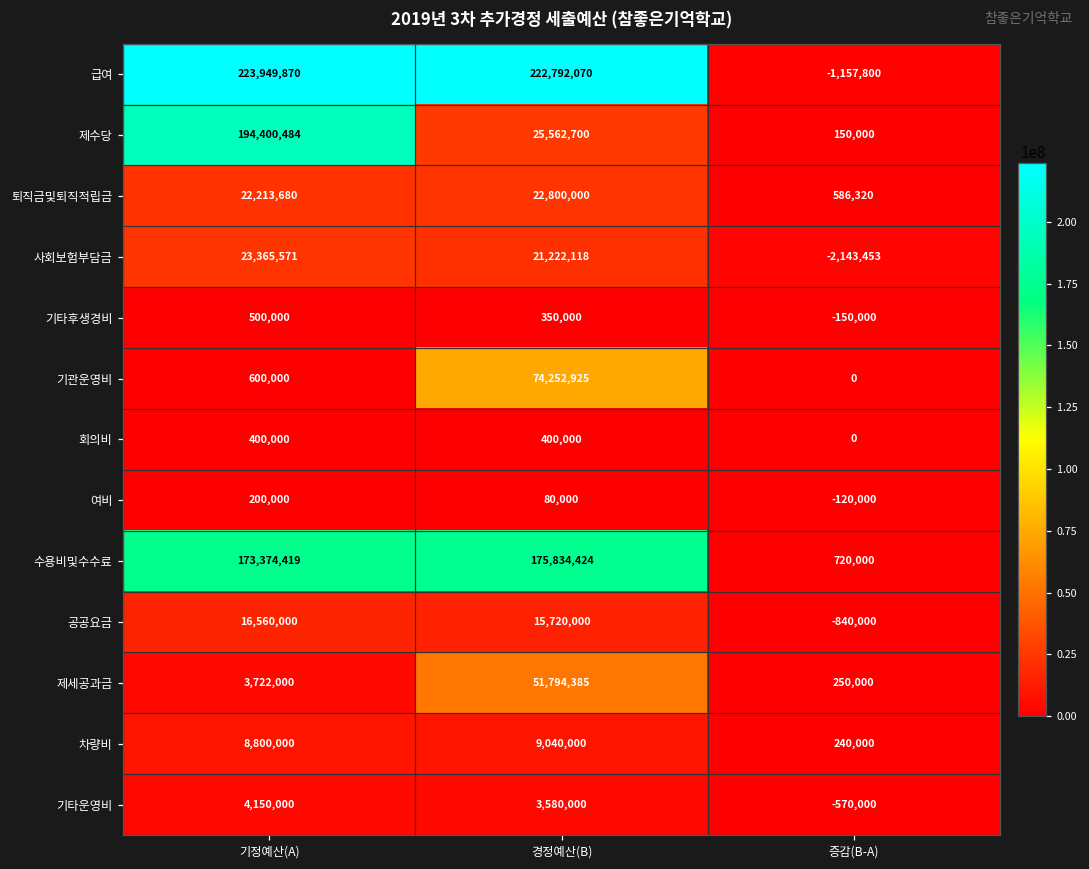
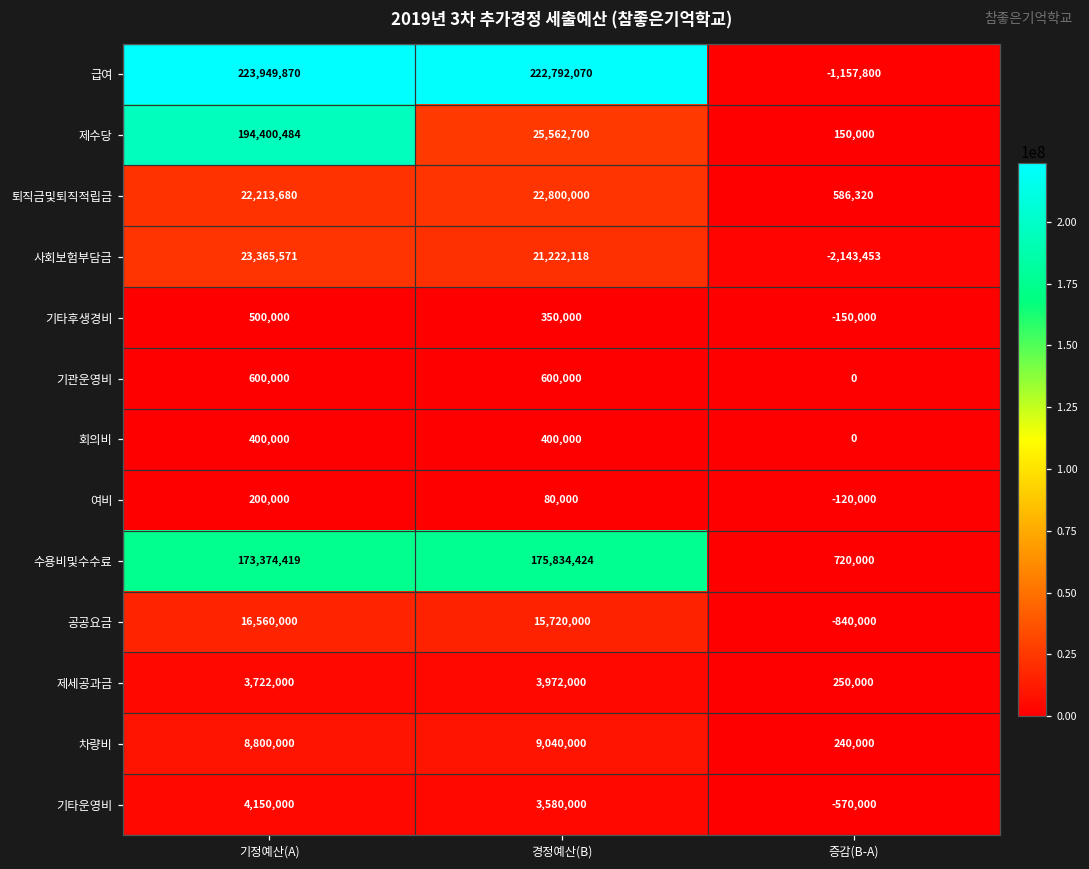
  {
    "급여": {
      "기정예산(A)": "223,949,870",
      "경정예산(B)": "222,792,070",
      "증감(B-A)": "-1,157,800"
    },
    "제수당": {
      "기정예산(A)": "194,400,484",
      "경정예산(B)": "25,562,700",
      "증감(B-A)": "150,000"
    },
    "퇴직금및퇴직적립금": {
      "기정예산(A)": "22,213,680",
      "경정예산(B)": "22,800,000",
      "증감(B-A)": "586,320"
    },
    "사회보험부담금": {
      "기정예산(A)": "23,365,571",
      "경정예산(B)": "21,222,118",
      "증감(B-A)": "-2,143,453"
    },
    "기타후생경비": {
      "기정예산(A)": "500,000",
      "경정예산(B)": "350,000",
      "증감(B-A)": "-150,000"
    },
    "기관운영비": {
      "기정예산(A)": "600,000",
-     "경정예산(B)": "74,252,925",
+     "경정예산(B)": "600,000",
      "증감(B-A)": "0"
    },
    "회의비": {
      "기정예산(A)": "400,000",
      "경정예산(B)": "400,000",
      "증감(B-A)": "0"
    },
    "여비": {
      "기정예산(A)": "200,000",
      "경정예산(B)": "80,000",
      "증감(B-A)": "-120,000"
    },
    "수용비및수수료": {
      "기정예산(A)": "173,374,419",
      "경정예산(B)": "175,834,424",
      "증감(B-A)": "720,000"
    },
    "공공요금": {
      "기정예산(A)": "16,560,000",
      "경정예산(B)": "15,720,000",
      "증감(B-A)": "-840,000"
    },
    "제세공과금": {
      "기정예산(A)": "3,722,000",
-     "경정예산(B)": "51,794,385",
+     "경정예산(B)": "3,972,000",
      "증감(B-A)": "250,000"
    },
    "차량비": {
      "기정예산(A)": "8,800,000",
      "경정예산(B)": "9,040,000",
      "증감(B-A)": "240,000"
    },
    "기타운영비": {
      "기정예산(A)": "4,150,000",
      "경정예산(B)": "3,580,000",
      "증감(B-A)": "-570,000"
    }
  }
